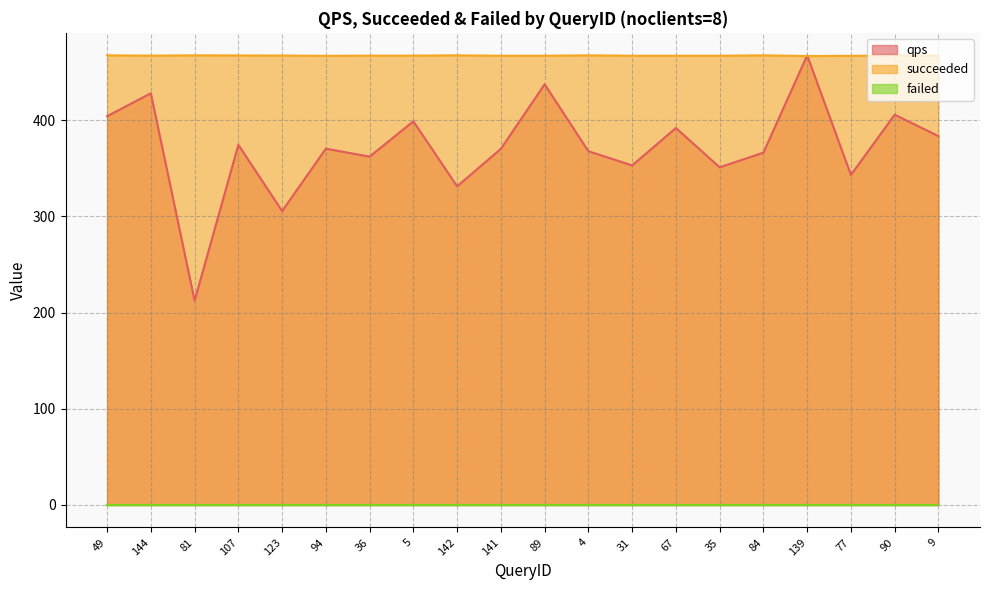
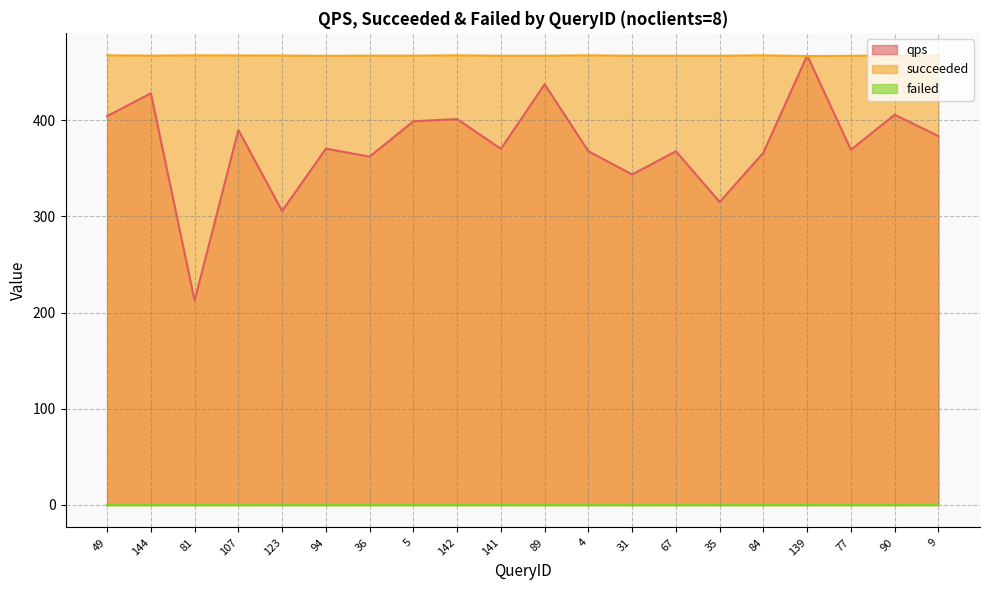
  {
    "qps": {
      "49": 400,
      "144": 430,
      "81": 210,
-     "107": 370,
+     "107": 390,
      "123": 310,
      "94": 370,
      "36": 360,
      "5": 400,
-     "142": 330,
+     "142": 400,
      "141": 370,
      "89": 440,
      "4": 370,
-     "31": 350,
-     "67": 390,
-     "35": 350,
+     "31": 340,
+     "67": 370,
+     "35": 310,
      "84": 370,
-     "77": 340,
+     "77": 370,
      "90": 410,
      "9": 380
    },
    "succeeded": {
      "49": 470,
      "144": 470,
      "81": 470,
      "107": 470,
      "123": 470,
      "94": 470,
      "36": 470,
      "5": 470,
      "142": 470,
      "141": 470,
      "89": 470,
      "4": 470,
      "31": 470,
      "67": 470,
      "35": 470,
      "84": 470,
      "77": 470
    },
    "failed": {
      "49": 0,
      "144": 0,
      "81": 0,
      "107": 0,
      "123": 0,
      "94": 0,
      "36": 0,
      "5": 0,
      "142": 0,
      "141": 0,
      "89": 0,
      "4": 0,
      "31": 0,
      "67": 0,
      "35": 0,
      "84": 0,
      "139": 0,
      "77": 0,
      "90": 0,
      "9": 0
    }
  }
